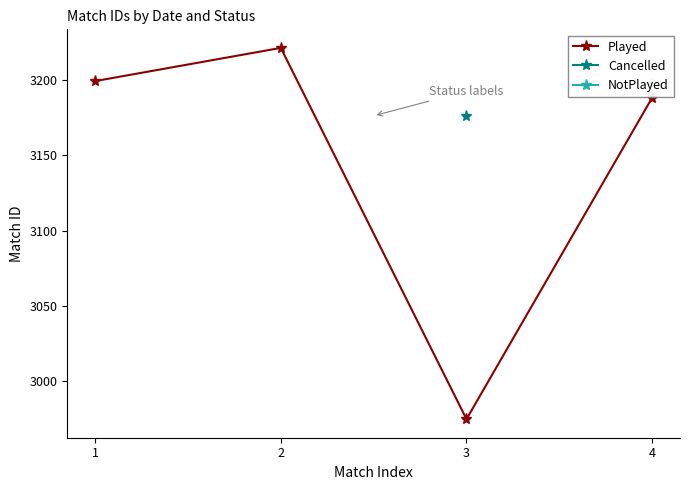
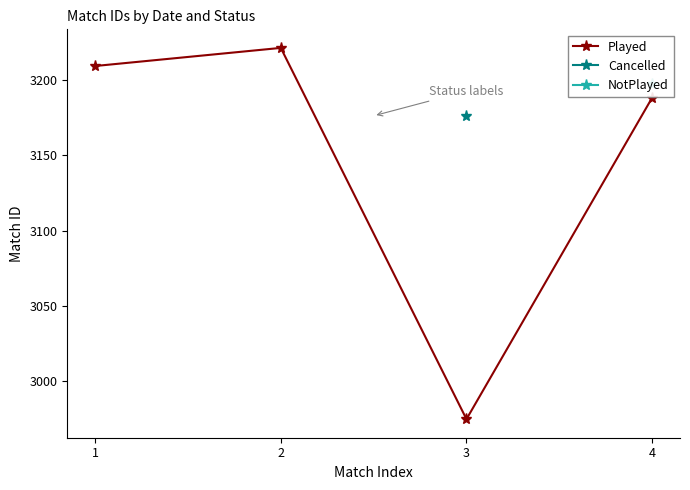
  {
    "Played": {
-     "1": 3199,
+     "1": 3209,
      "2": 3221,
      "3": 2975,
      "4": 3188
    },
    "Cancelled": {
      "3": 3176
    }
  }
